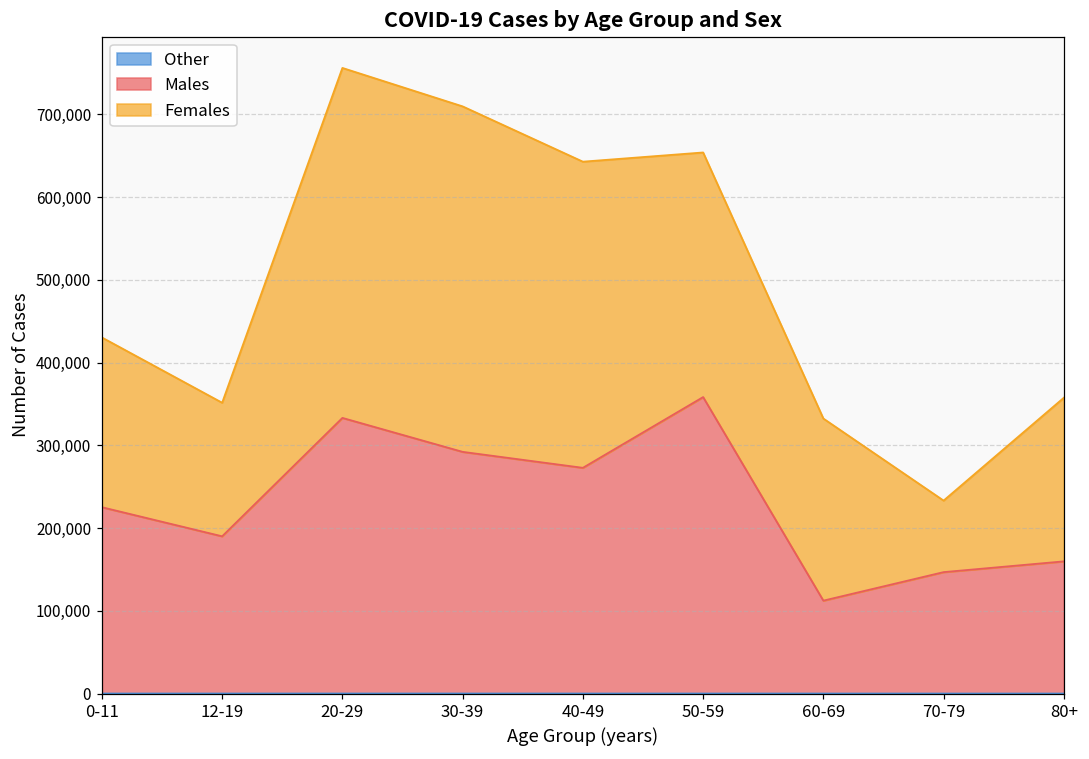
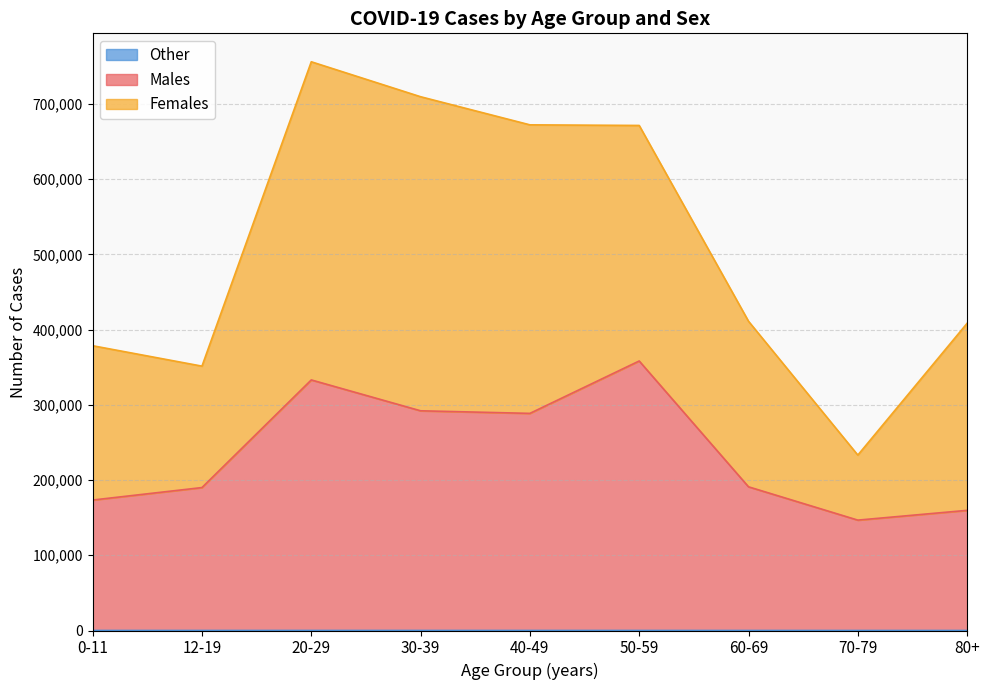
  {
    "Other": {
      "0-11": "0",
      "12-19": "0",
      "20-29": "0",
      "30-39": "0",
      "40-49": "0",
      "50-59": "0",
      "60-69": "0",
      "70-79": "0",
      "80+": "0"
    },
    "Males": {
-     "0-11": "230,000",
+     "0-11": "170,000",
      "12-19": "190,000",
      "20-29": "330,000",
      "30-39": "290,000",
-     "40-49": "270,000",
+     "40-49": "290,000",
      "50-59": "360,000",
-     "60-69": "110,000",
+     "60-69": "190,000",
      "70-79": "150,000",
      "80+": "160,000"
    },
    "Females": {
      "0-11": "210,000",
      "12-19": "160,000",
      "20-29": "420,000",
      "30-39": "420,000",
-     "40-49": "370,000",
-     "50-59": "300,000",
+     "40-49": "380,000",
+     "50-59": "310,000",
      "60-69": "220,000",
      "70-79": "90,000",
-     "80+": "200,000"
+     "80+": "250,000"
    }
  }
